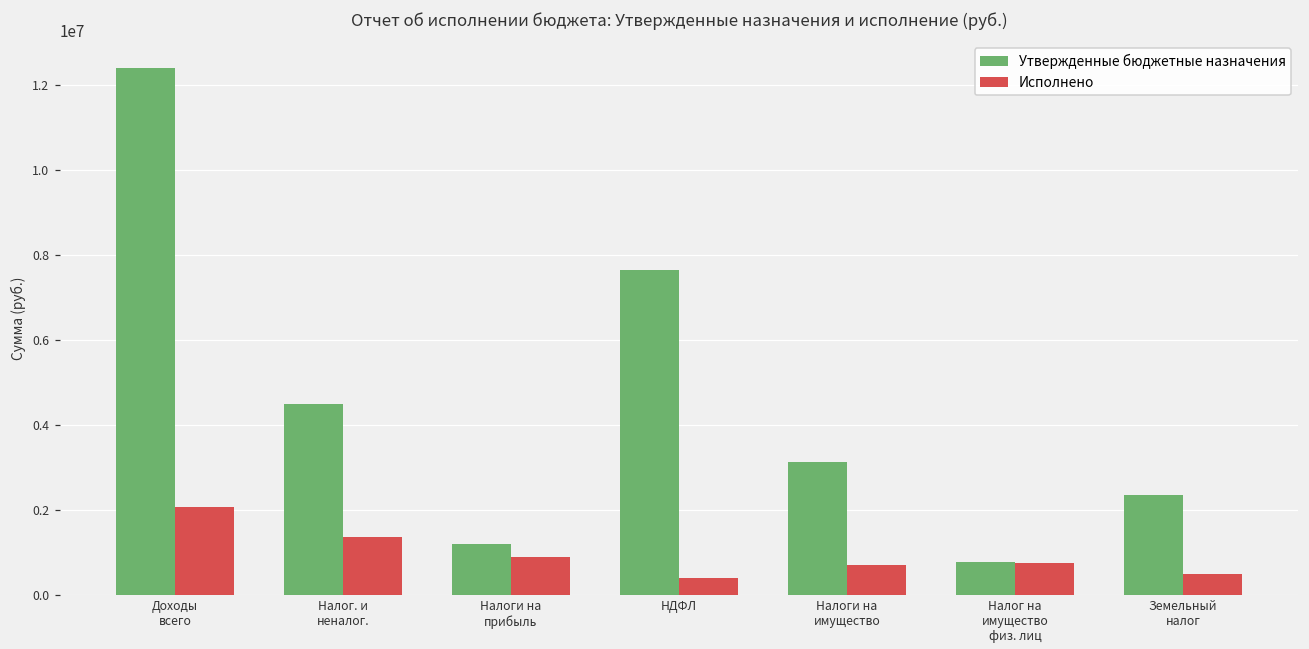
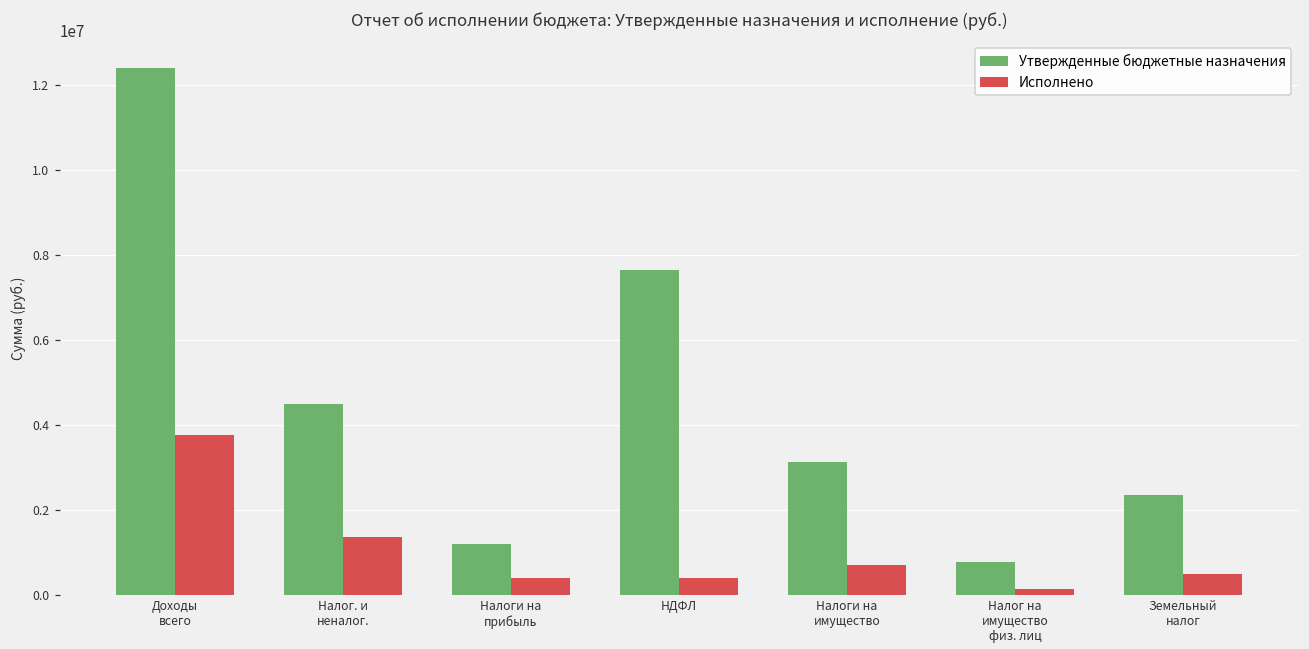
  {
    "Утвержденные бюджетные назначения": {
      "Доходы всего": 12400000,
      "Налог. и неналог.": 4500000,
      "Налоги на прибыль": 1200000,
      "НДФЛ": 7600000,
      "Налоги на имущество": 3100000,
      "Налог на имущество физ. лиц": 800000,
      "Земельный налог": 2300000
    },
    "Исполнено": {
-     "Доходы всего": 2100000,
+     "Доходы всего": 3800000,
      "Налог. и неналог.": 1400000,
-     "Налоги на прибыль": 900000,
+     "Налоги на прибыль": 400000,
      "НДФЛ": 400000,
      "Налоги на имущество": 700000,
-     "Налог на имущество физ. лиц": 700000,
+     "Налог на имущество физ. лиц": 100000,
      "Земельный налог": 500000
    }
  }
